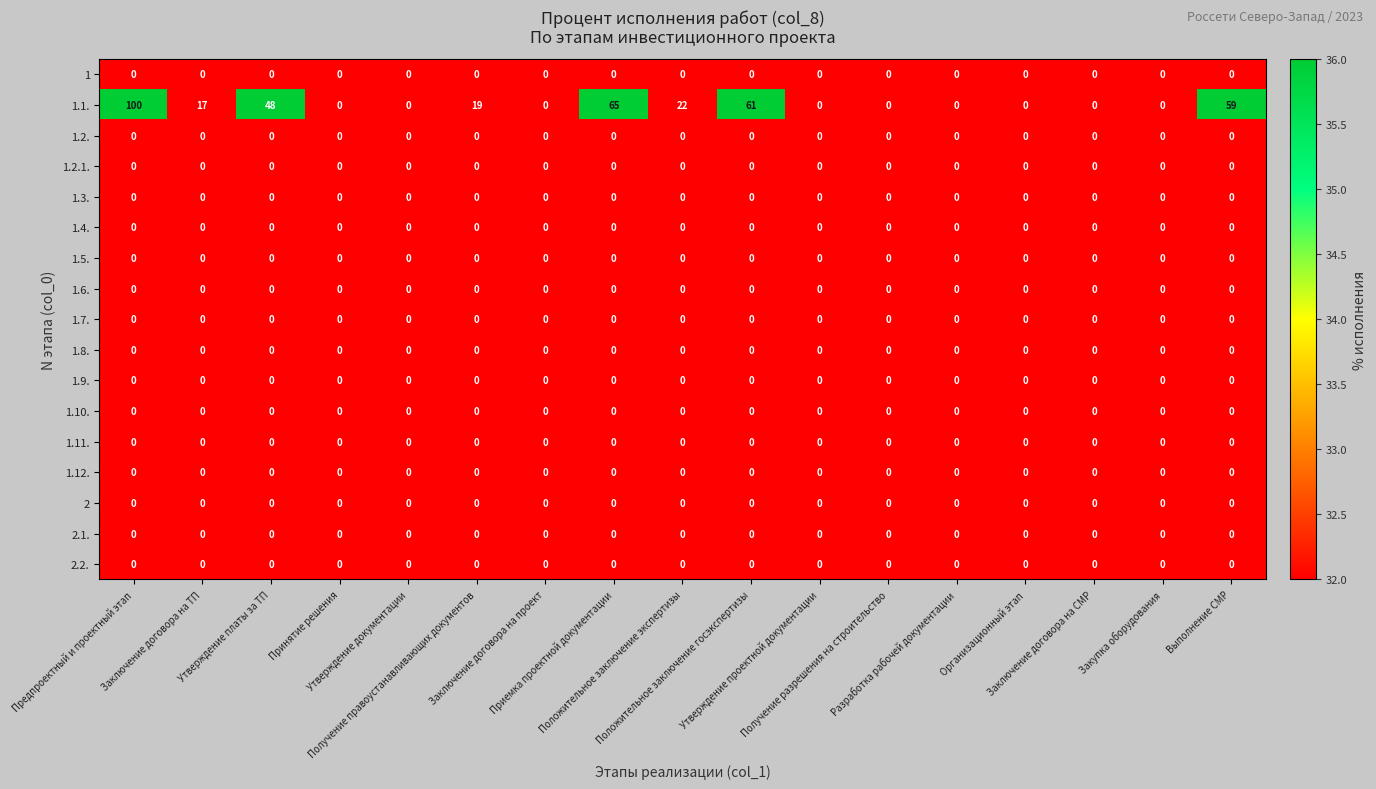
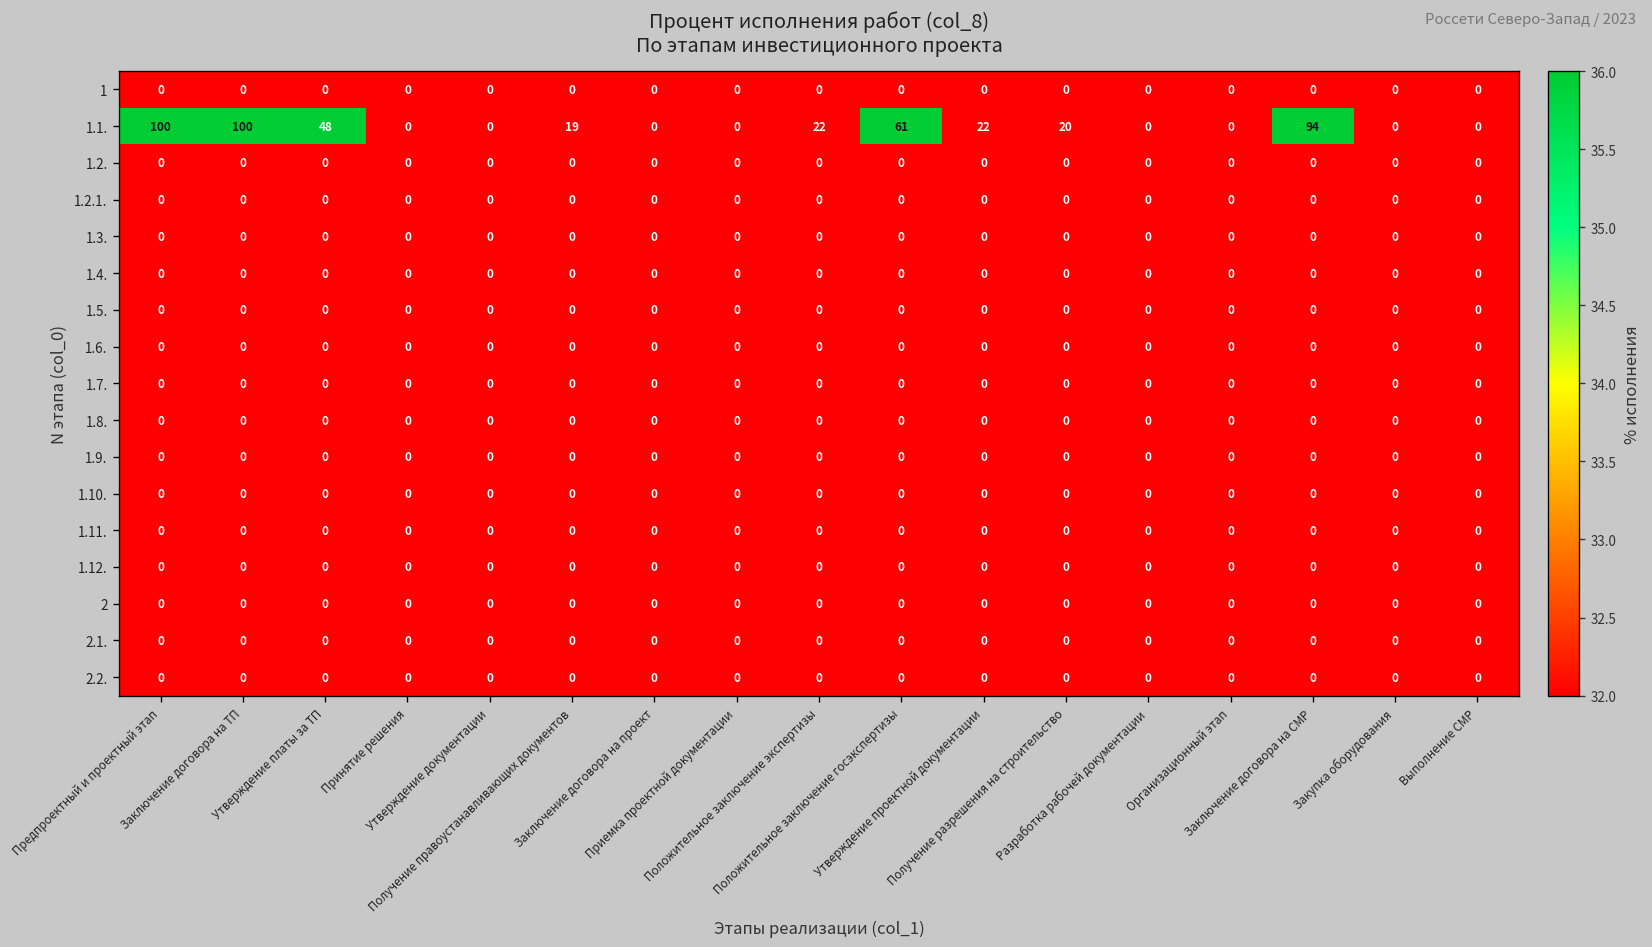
  {
    "1.1.": {
      "Предпроектный и проектный этап": 100,
-     "Заключение договора на ТП": 17,
+     "Заключение договора на ТП": 100,
      "Утверждение платы за ТП": 48,
      "Принятие решения": 0,
      "Утверждение документации": 0,
      "Получение правоустанавливающих документов": 19,
      "Заключение договора на проект": 0,
-     "Приемка проектной документации": 65,
+     "Приемка проектной документации": 0,
      "Положительное заключение экспертизы": 22,
      "Положительное заключение госэкспертизы": 61,
-     "Утверждение проектной документации": 0,
-     "Получение разрешения на строительство": 0,
+     "Утверждение проектной документации": 22,
+     "Получение разрешения на строительство": 20,
      "Разработка рабочей документации": 0,
      "Организационный этап": 0,
-     "Заключение договора на СМР": 0,
+     "Заключение договора на СМР": 94,
      "Закупка оборудования": 0,
-     "Выполнение СМР": 59
+     "Выполнение СМР": 0
    }
  }
